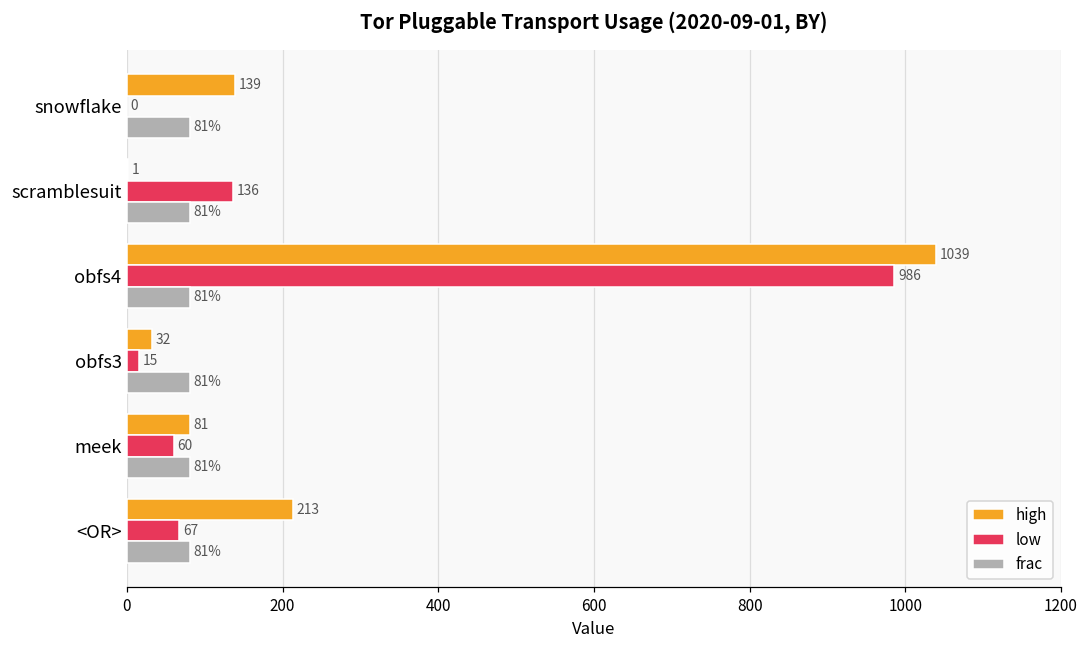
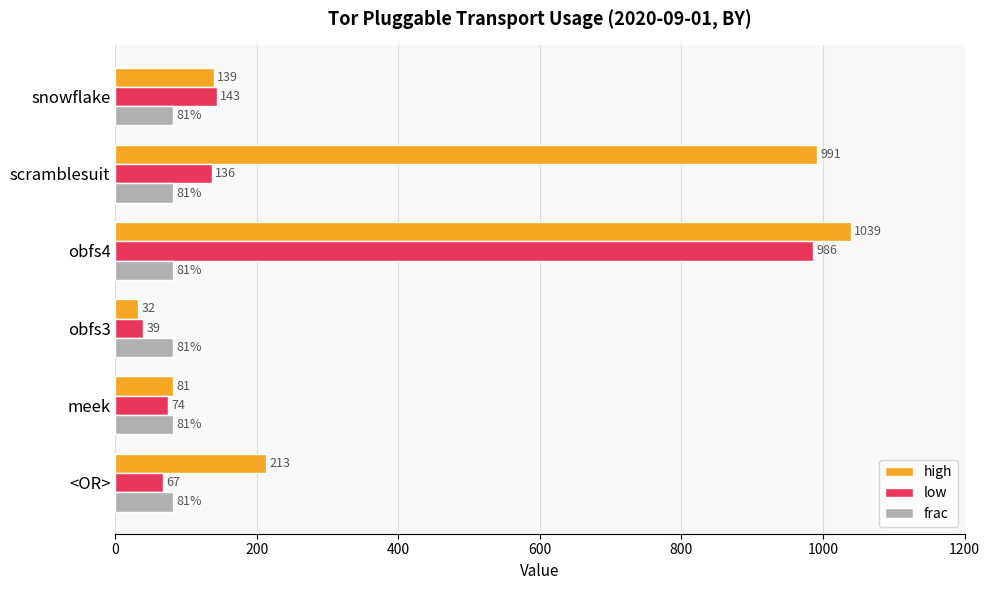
  {
    "high": {
      "snowflake": "139",
-     "scramblesuit": "1",
+     "scramblesuit": "991",
      "obfs4": "1039",
      "obfs3": "32",
      "meek": "81",
      "<OR>": "213"
    },
    "low": {
-     "snowflake": "0",
+     "snowflake": "143",
      "scramblesuit": "136",
      "obfs4": "986",
-     "obfs3": "15",
-     "meek": "60",
+     "obfs3": "39",
+     "meek": "74",
      "<OR>": "67"
    },
    "frac": {
      "snowflake": "81%",
      "scramblesuit": "81%",
      "obfs4": "81%",
      "obfs3": "81%",
      "meek": "81%",
      "<OR>": "81%"
    }
  }
